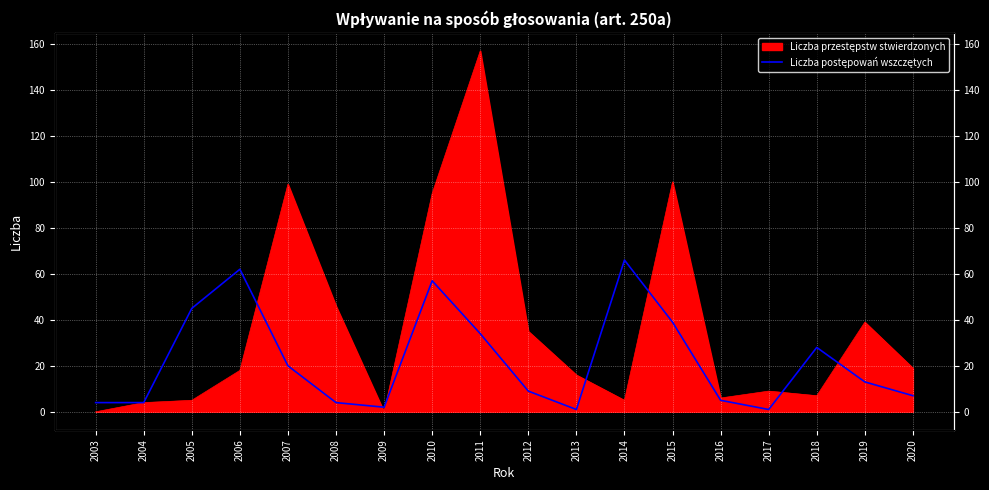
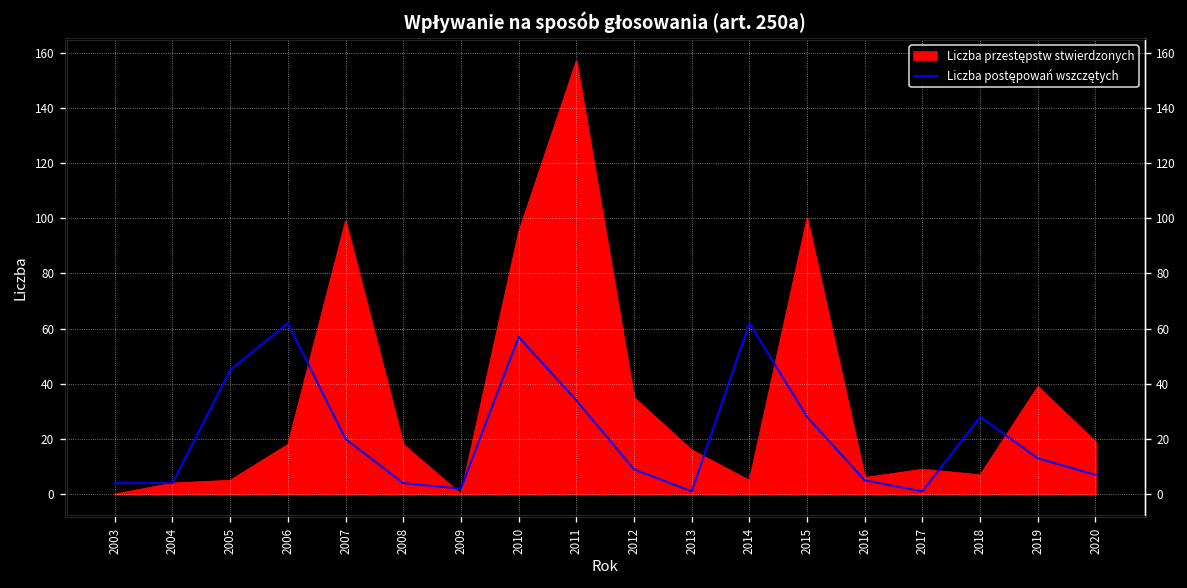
  {
    "Liczba przestępstw stwierdzonych": {
      "2003": 0,
      "2005": 5,
      "2006": 18,
      "2007": 99,
-     "2008": 46,
+     "2008": 18,
      "2009": 0,
      "2010": 95,
      "2011": 157,
      "2012": 35,
      "2013": 16,
      "2014": 5,
      "2015": 100,
      "2017": 9,
      "2018": 7,
      "2019": 39,
      "2020": 19
    },
    "Liczba postępowań wszczętych": {
      "2003": 4,
      "2005": 45,
      "2006": 62,
      "2007": 20,
      "2008": 4,
      "2009": 2,
      "2010": 57,
      "2011": 34,
      "2012": 9,
      "2013": 1,
-     "2014": 66,
-     "2015": 39,
+     "2014": 62,
+     "2015": 28,
      "2017": 1,
      "2018": 28,
      "2019": 13,
      "2020": 7
    }
  }
